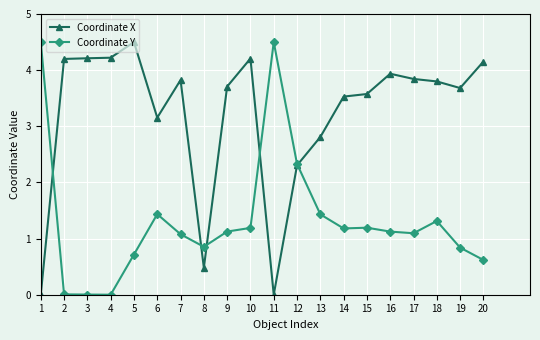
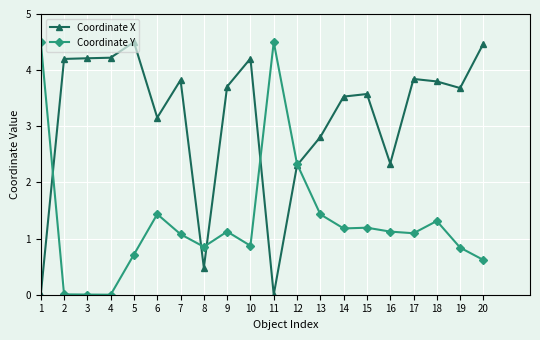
  {
    "Coordinate X": {
      "1": 0.0,
      "2": 4.2,
      "3": 4.2,
      "4": 4.2,
      "6": 3.2,
      "7": 3.8,
      "8": 0.5,
      "9": 3.7,
      "10": 4.2,
      "11": 0.0,
      "13": 2.8,
      "14": 3.5,
      "15": 3.6,
-     "16": 3.9,
+     "16": 2.3,
      "17": 3.8,
      "18": 3.8,
      "19": 3.7,
-     "20": 4.2
+     "20": 4.5
    },
    "Coordinate Y": {
      "1": 4.5,
      "2": 0.0,
      "3": 0.0,
      "4": 0.0,
      "5": 0.7,
      "6": 1.4,
      "7": 1.1,
      "8": 0.9,
      "9": 1.1,
-     "10": 1.2,
+     "10": 0.9,
      "11": 4.5,
      "13": 1.4,
      "14": 1.2,
      "15": 1.2,
      "16": 1.1,
      "17": 1.1,
      "18": 1.3,
      "19": 0.8,
      "20": 0.6
    }
  }
